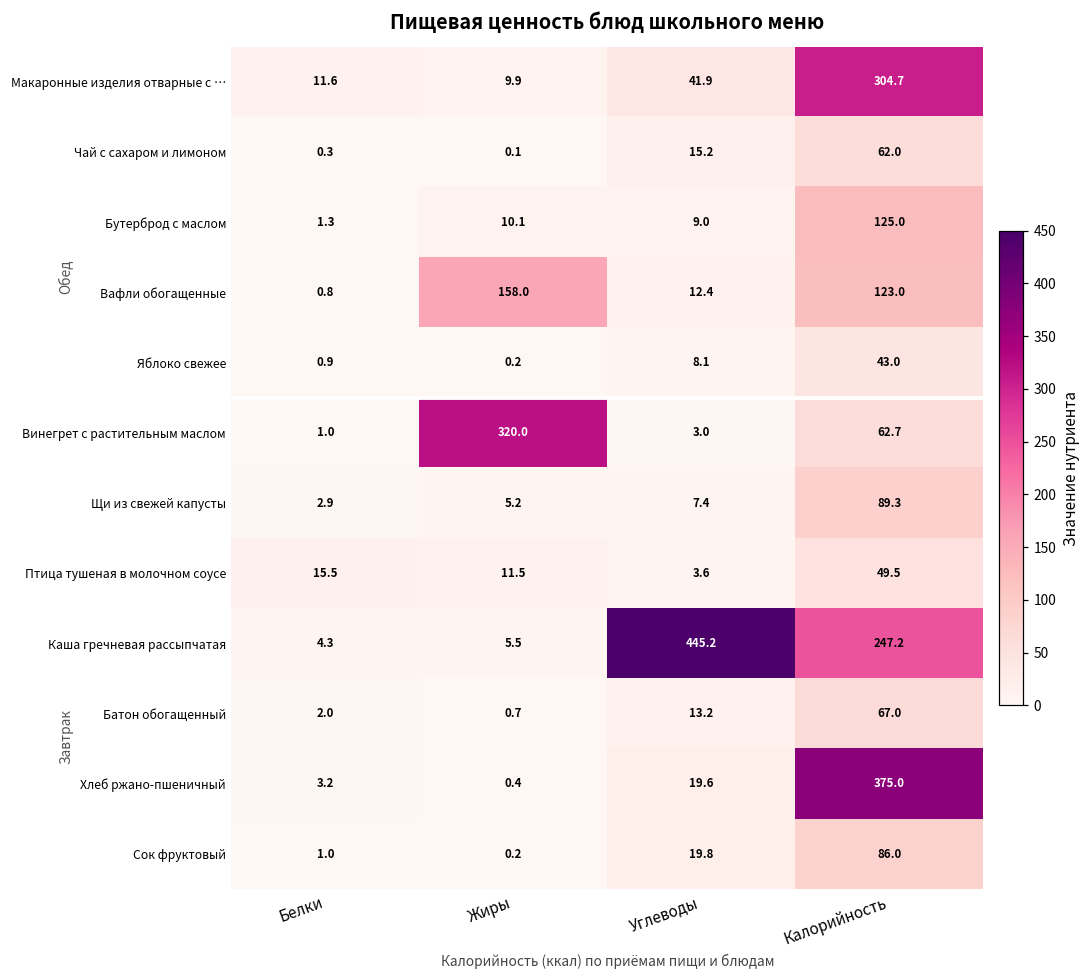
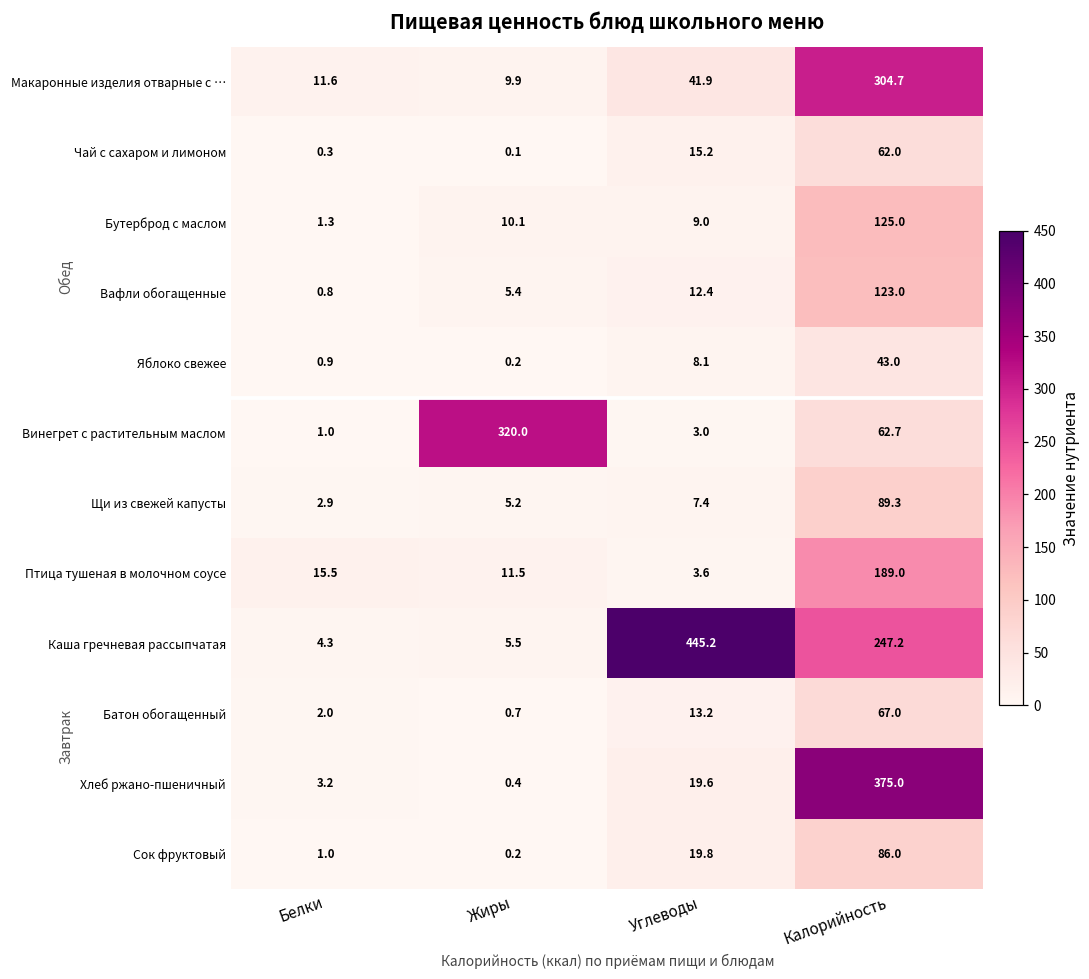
  {
    "Макаронные изделия отварные с …": {
      "Белки": 11.6,
      "Жиры": 9.9,
      "Углеводы": 41.9,
      "Калорийность": 304.7
    },
    "Чай с сахаром и лимоном": {
      "Белки": 0.3,
      "Жиры": 0.1,
      "Углеводы": 15.2,
      "Калорийность": 62.0
    },
    "Бутерброд с маслом": {
      "Белки": 1.3,
      "Жиры": 10.1,
      "Углеводы": 9.0,
      "Калорийность": 125.0
    },
    "Вафли обогащенные": {
      "Белки": 0.8,
-     "Жиры": 158.0,
+     "Жиры": 5.4,
      "Углеводы": 12.4,
      "Калорийность": 123.0
    },
    "Яблоко свежее": {
      "Белки": 0.9,
      "Жиры": 0.2,
      "Углеводы": 8.1,
      "Калорийность": 43.0
    },
    "Винегрет с растительным маслом": {
      "Белки": 1.0,
      "Жиры": 320.0,
      "Углеводы": 3.0,
      "Калорийность": 62.7
    },
    "Щи из свежей капусты": {
      "Белки": 2.9,
      "Жиры": 5.2,
      "Углеводы": 7.4,
      "Калорийность": 89.3
    },
    "Птица тушеная в молочном соусе": {
      "Белки": 15.5,
      "Жиры": 11.5,
      "Углеводы": 3.6,
-     "Калорийность": 49.5
+     "Калорийность": 189.0
    },
    "Каша гречневая рассыпчатая": {
      "Белки": 4.3,
      "Жиры": 5.5,
      "Углеводы": 445.2,
      "Калорийность": 247.2
    },
    "Батон обогащенный": {
      "Белки": 2.0,
      "Жиры": 0.7,
      "Углеводы": 13.2,
      "Калорийность": 67.0
    },
    "Хлеб ржано-пшеничный": {
      "Белки": 3.2,
      "Жиры": 0.4,
      "Углеводы": 19.6,
      "Калорийность": 375.0
    },
    "Сок фруктовый": {
      "Белки": 1.0,
      "Жиры": 0.2,
      "Углеводы": 19.8,
      "Калорийность": 86.0
    }
  }
